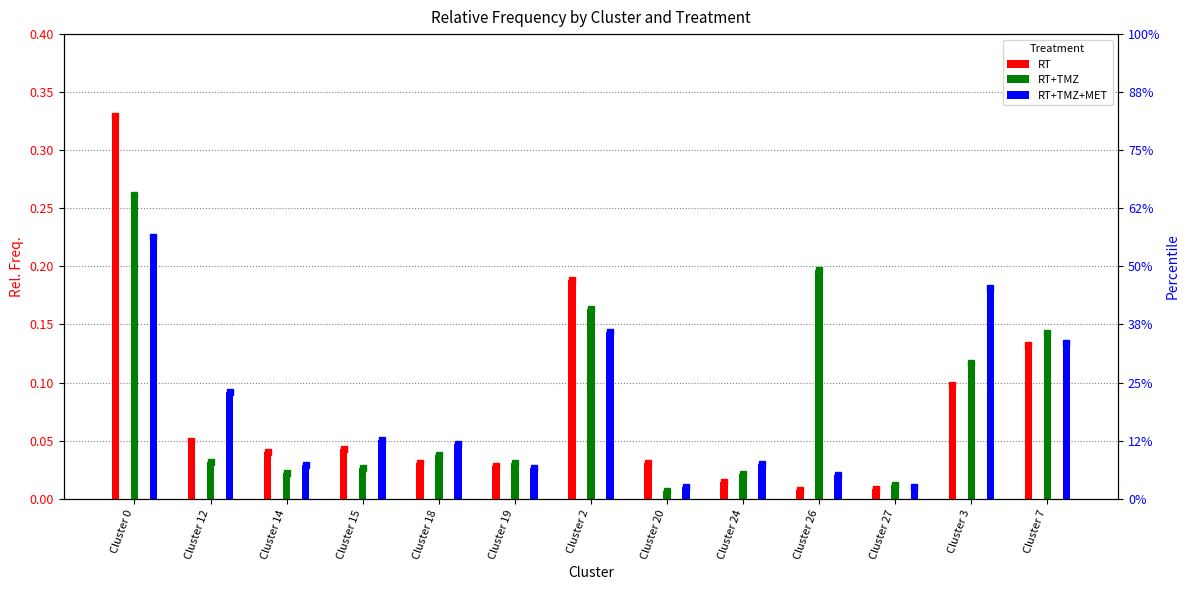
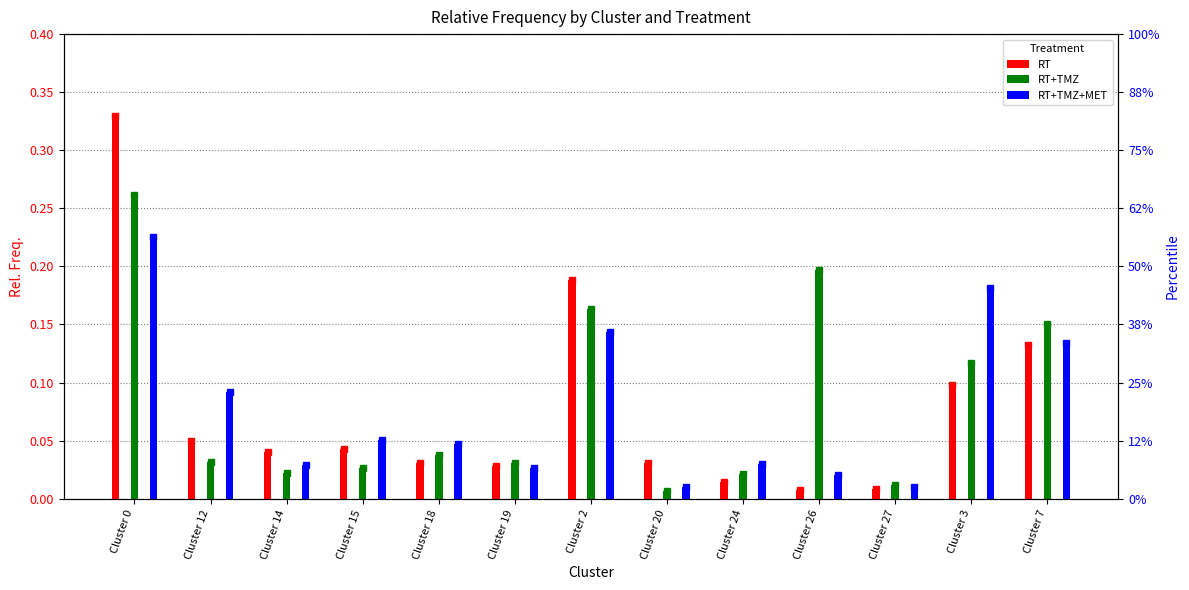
  {
    "RT": {
      "Cluster 0": 0.329,
      "Cluster 12": 0.050,
      "Cluster 14": 0.040,
      "Cluster 15": 0.043,
      "Cluster 18": 0.030,
      "Cluster 19": 0.028,
      "Cluster 2": 0.188,
      "Cluster 20": 0.030,
      "Cluster 24": 0.014,
      "Cluster 26": 0.008,
      "Cluster 27": 0.009,
      "Cluster 3": 0.098,
      "Cluster 7": 0.132
    },
    "RT+TMZ": {
      "Cluster 0": 0.261,
      "Cluster 12": 0.032,
      "Cluster 14": 0.022,
      "Cluster 15": 0.026,
      "Cluster 18": 0.037,
      "Cluster 19": 0.030,
      "Cluster 2": 0.164,
      "Cluster 20": 0.007,
      "Cluster 24": 0.021,
      "Cluster 26": 0.197,
      "Cluster 27": 0.012,
      "Cluster 3": 0.116,
-     "Cluster 7": 0.143
+     "Cluster 7": 0.150
    },
    "RT+TMZ+MET": {
      "Cluster 0": 0.226,
      "Cluster 12": 0.092,
      "Cluster 14": 0.029,
      "Cluster 15": 0.050,
      "Cluster 18": 0.047,
      "Cluster 19": 0.027,
      "Cluster 2": 0.144,
      "Cluster 20": 0.010,
      "Cluster 24": 0.030,
      "Cluster 26": 0.020,
      "Cluster 27": 0.010,
      "Cluster 3": 0.181,
      "Cluster 7": 0.134
    }
  }
